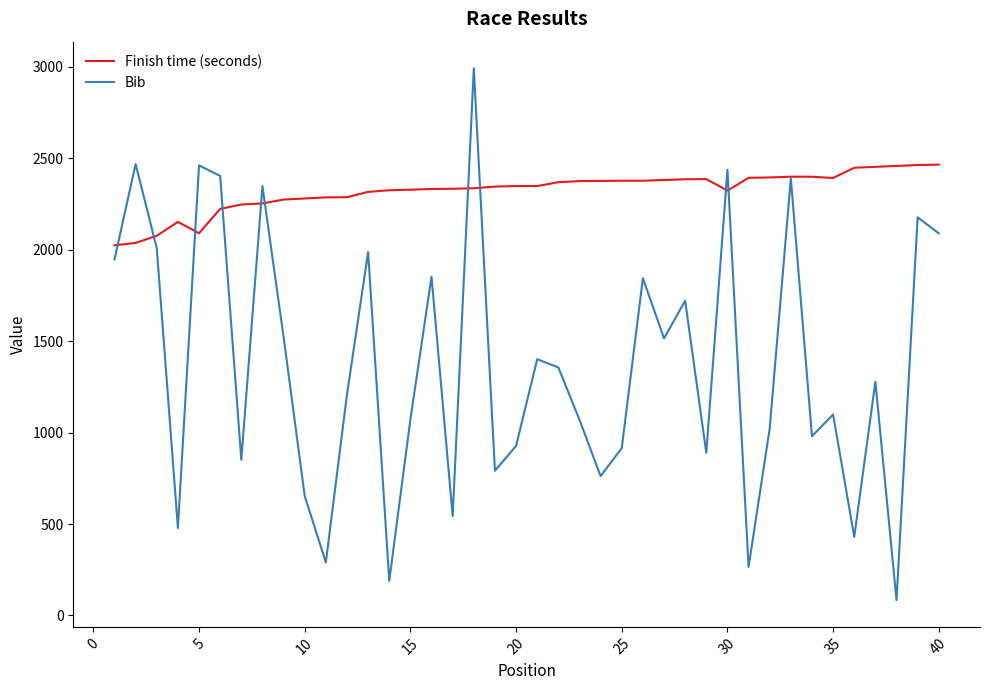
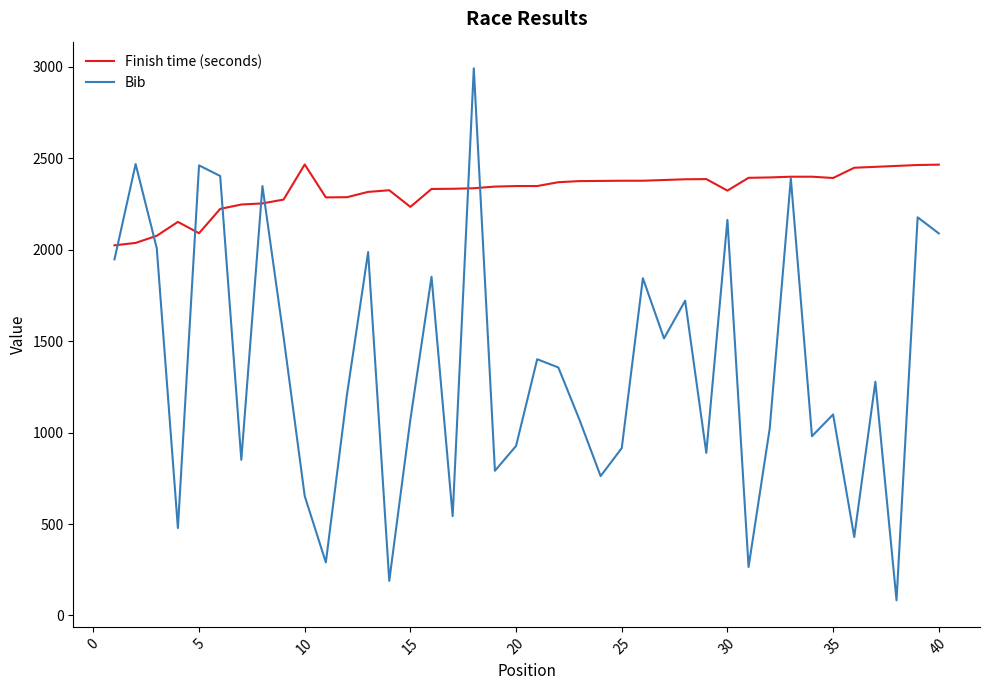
  {
    "Finish time (seconds)": {
      "5": 2090,
-     "10": 2280,
-     "15": 2330,
+     "10": 2470,
+     "15": 2230,
      "20": 2350,
      "25": 2380,
      "30": 2320,
      "35": 2390,
      "40": 2470
    },
    "Bib": {
      "5": 2460,
      "10": 650,
      "15": 1070,
      "20": 930,
      "25": 920,
-     "30": 2440,
+     "30": 2160,
      "35": 1100,
      "40": 2090
    }
  }
